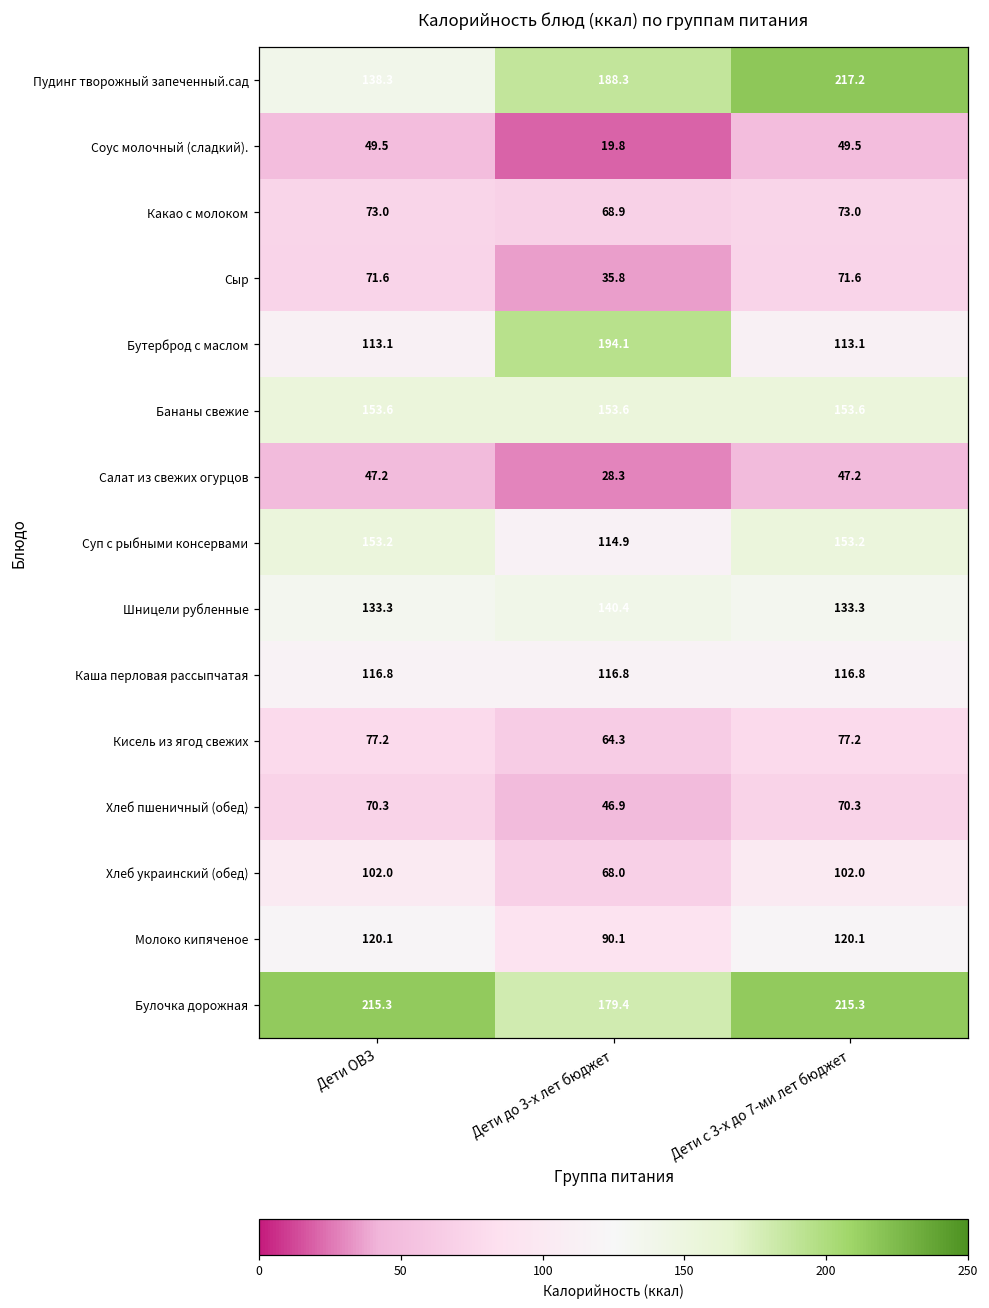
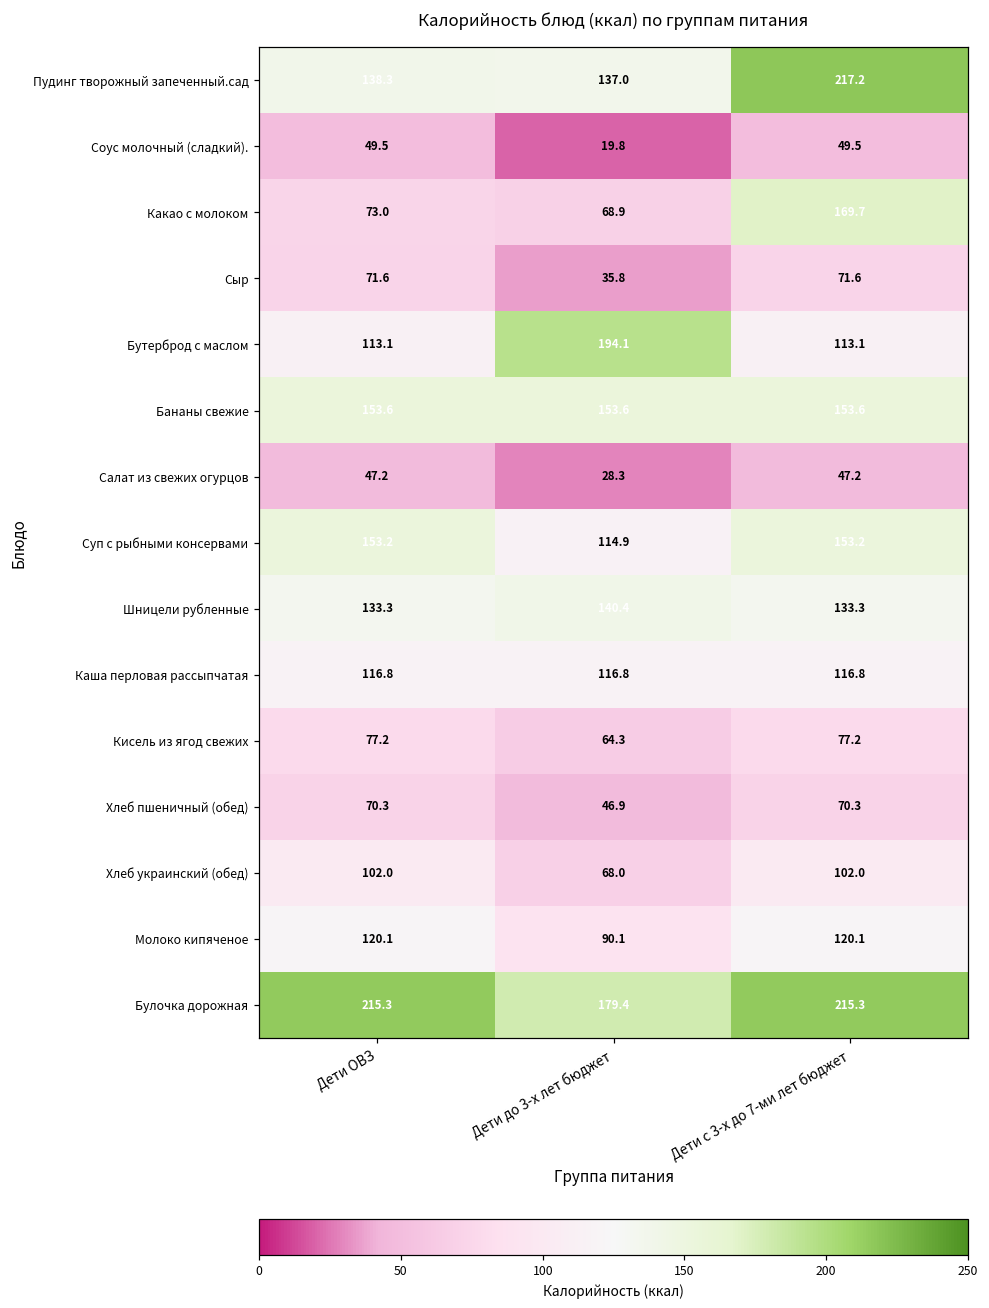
  {
    "Пудинг творожный запеченный.сад": {
-     "Дети до 3-х лет бюджет": 188.3,
+     "Дети до 3-х лет бюджет": 137.0,
      "Дети с 3-х до 7-ми лет бюджет": 217.2
    },
    "Соус молочный (сладкий).": {
      "Дети ОВЗ": 49.5,
      "Дети до 3-х лет бюджет": 19.8,
      "Дети с 3-х до 7-ми лет бюджет": 49.5
    },
    "Какао с молоком": {
      "Дети ОВЗ": 73.0,
      "Дети до 3-х лет бюджет": 68.9,
-     "Дети с 3-х до 7-ми лет бюджет": 73.0
+     "Дети с 3-х до 7-ми лет бюджет": 169.7
    },
    "Сыр": {
      "Дети ОВЗ": 71.6,
      "Дети до 3-х лет бюджет": 35.8,
      "Дети с 3-х до 7-ми лет бюджет": 71.6
    },
    "Бутерброд с маслом": {
      "Дети ОВЗ": 113.1,
      "Дети до 3-х лет бюджет": 194.1,
      "Дети с 3-х до 7-ми лет бюджет": 113.1
    },
    "Салат из свежих огурцов": {
      "Дети ОВЗ": 47.2,
      "Дети до 3-х лет бюджет": 28.3,
      "Дети с 3-х до 7-ми лет бюджет": 47.2
    },
    "Суп с рыбными консервами": {
      "Дети до 3-х лет бюджет": 114.9
    },
    "Шницели рубленные": {
      "Дети ОВЗ": 133.3,
      "Дети с 3-х до 7-ми лет бюджет": 133.3
    },
    "Каша перловая рассыпчатая": {
      "Дети ОВЗ": 116.8,
      "Дети до 3-х лет бюджет": 116.8,
      "Дети с 3-х до 7-ми лет бюджет": 116.8
    },
    "Кисель из ягод свежих": {
      "Дети ОВЗ": 77.2,
      "Дети до 3-х лет бюджет": 64.3,
      "Дети с 3-х до 7-ми лет бюджет": 77.2
    },
    "Хлеб пшеничный (обед)": {
      "Дети ОВЗ": 70.3,
      "Дети до 3-х лет бюджет": 46.9,
      "Дети с 3-х до 7-ми лет бюджет": 70.3
    },
    "Хлеб украинский (обед)": {
      "Дети ОВЗ": 102.0,
      "Дети до 3-х лет бюджет": 68.0,
      "Дети с 3-х до 7-ми лет бюджет": 102.0
    },
    "Молоко кипяченое": {
      "Дети ОВЗ": 120.1,
      "Дети до 3-х лет бюджет": 90.1,
      "Дети с 3-х до 7-ми лет бюджет": 120.1
    },
    "Булочка дорожная": {
      "Дети ОВЗ": 215.3,
      "Дети до 3-х лет бюджет": 179.4,
      "Дети с 3-х до 7-ми лет бюджет": 215.3
    }
  }
